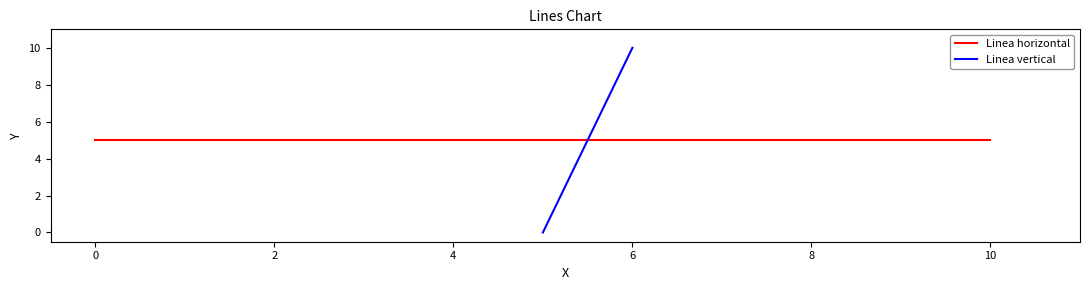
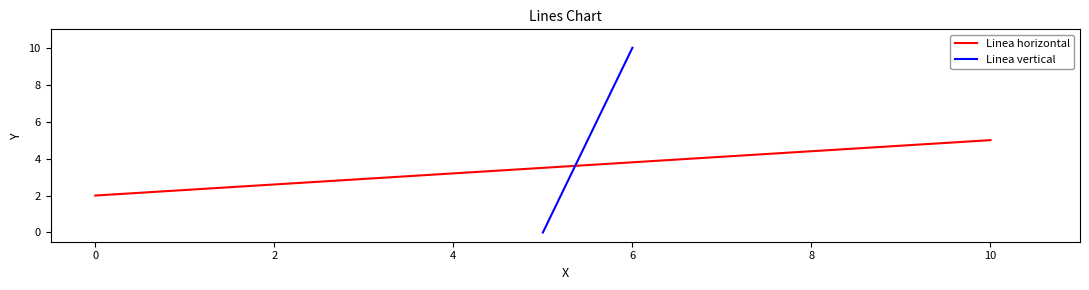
  {
    "Linea horizontal": {
-     "0": 5,
+     "0": 2,
      "10": 5
    },
    "Linea vertical": {
      "6": 10
    }
  }
